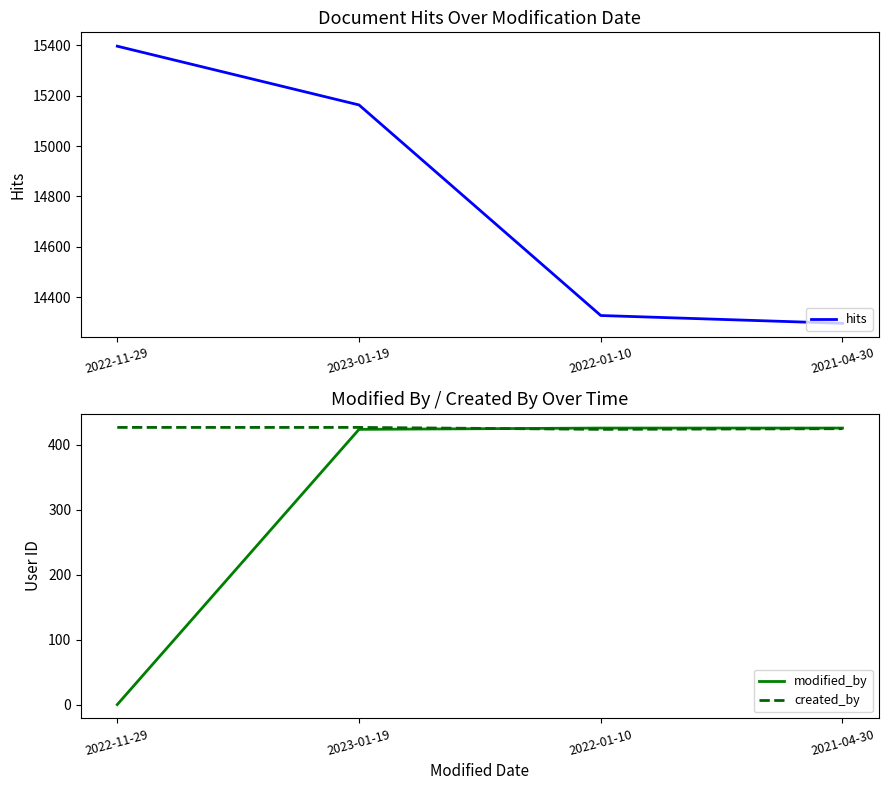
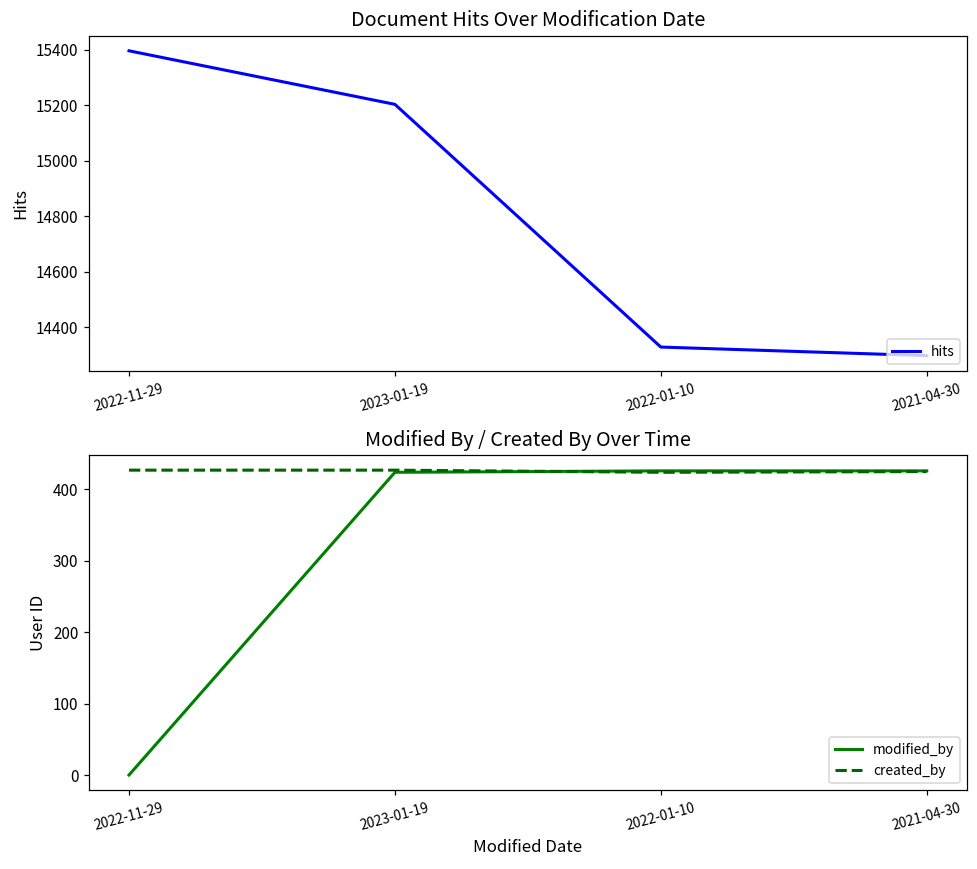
  {
    "Document Hits Over Modification Date": {
      "2022-11-29": 15400,
-     "2023-01-19": 15160,
+     "2023-01-19": 15200,
      "2022-01-10": 14330
    }
  }
